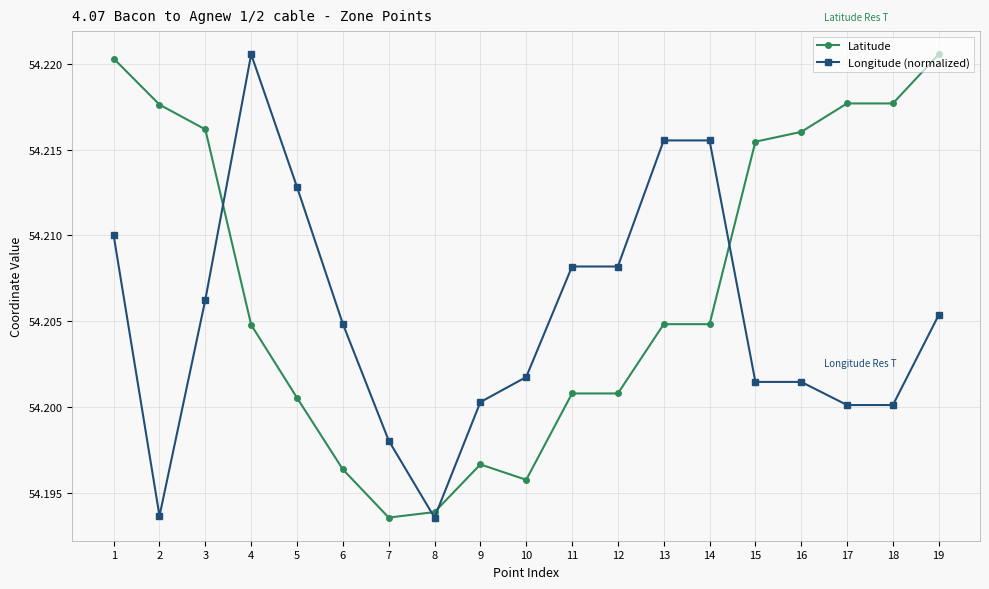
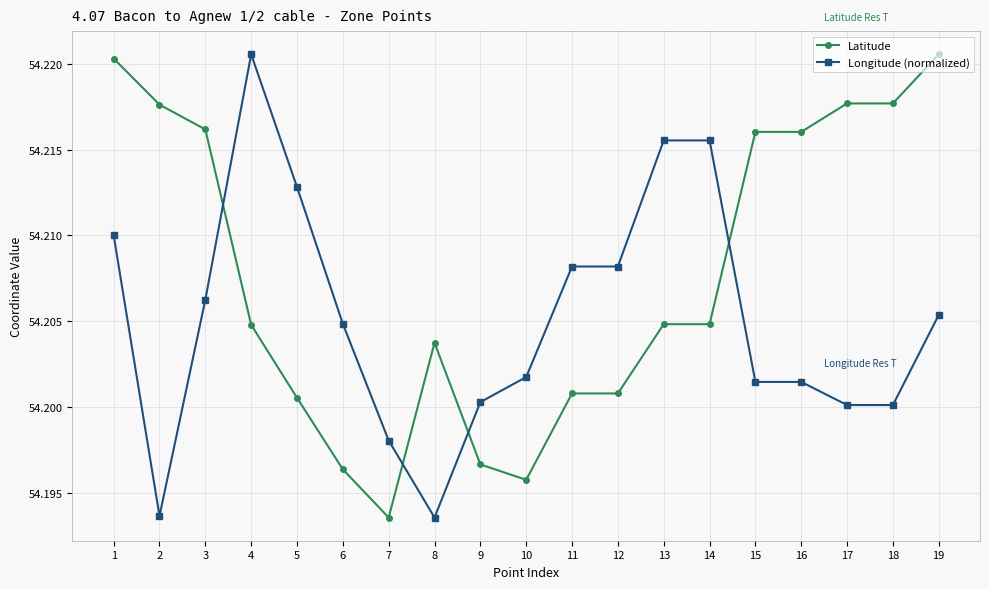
  {
    "Latitude": {
      "1": 54.2203,
      "2": 54.2176,
      "3": 54.2162,
      "4": 54.2048,
      "5": 54.2005,
      "6": 54.1964,
      "7": 54.1935,
-     "8": 54.1939,
+     "8": 54.2037,
      "9": 54.1966,
      "10": 54.1957,
      "11": 54.2008,
      "12": 54.2008,
      "13": 54.2048,
      "14": 54.2048,
-     "15": 54.2155,
+     "15": 54.2160,
      "16": 54.2160,
      "17": 54.2177,
      "18": 54.2177
    },
    "Longitude (normalized)": {
      "1": 54.2100,
      "2": 54.1936,
      "3": 54.2062,
      "4": 54.2206,
      "5": 54.2128,
      "6": 54.2048,
      "7": 54.1980,
      "8": 54.1935,
      "9": 54.2003,
      "10": 54.2017,
      "11": 54.2082,
      "12": 54.2082,
      "13": 54.2155,
      "14": 54.2155,
      "15": 54.2014,
      "16": 54.2014,
      "17": 54.2001,
      "18": 54.2001,
      "19": 54.2054
    }
  }
